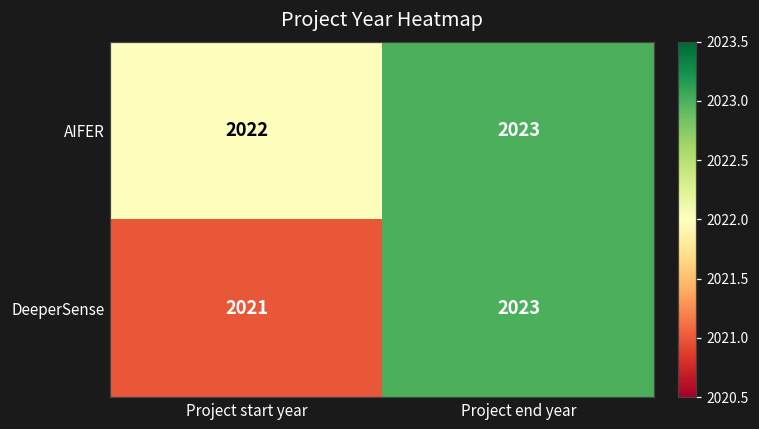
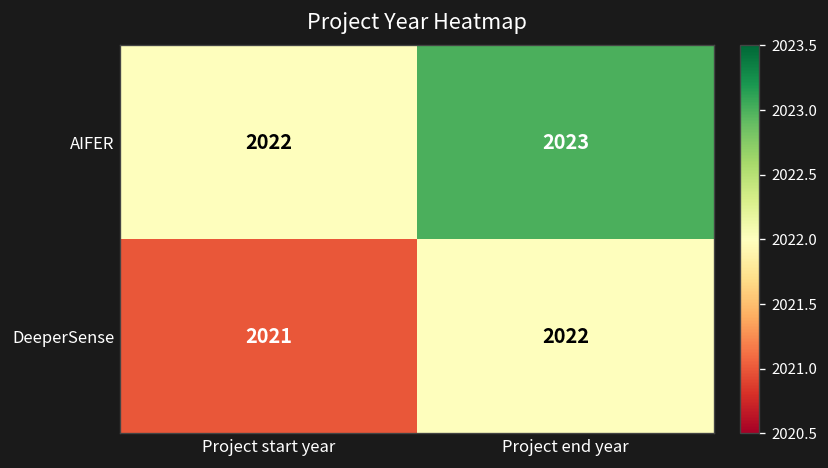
  {
    "AIFER": {
      "Project start year": 2022,
      "Project end year": 2023
    },
    "DeeperSense": {
      "Project start year": 2021,
-     "Project end year": 2023
+     "Project end year": 2022
    }
  }
